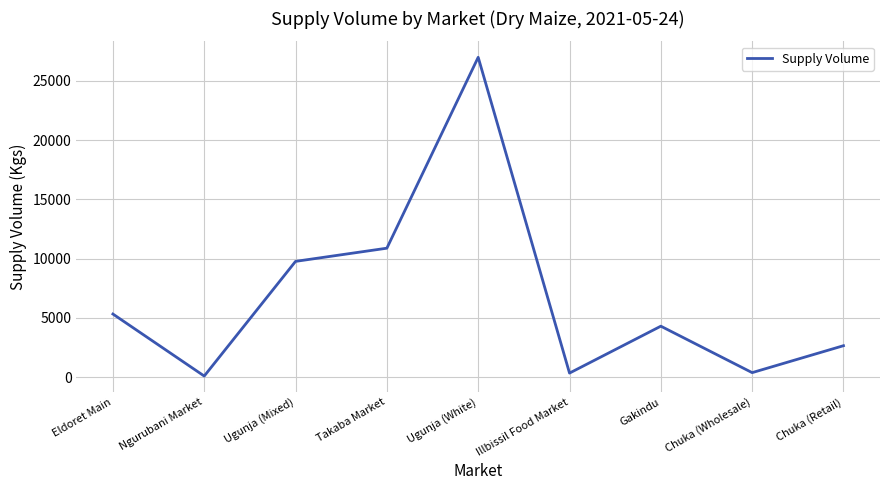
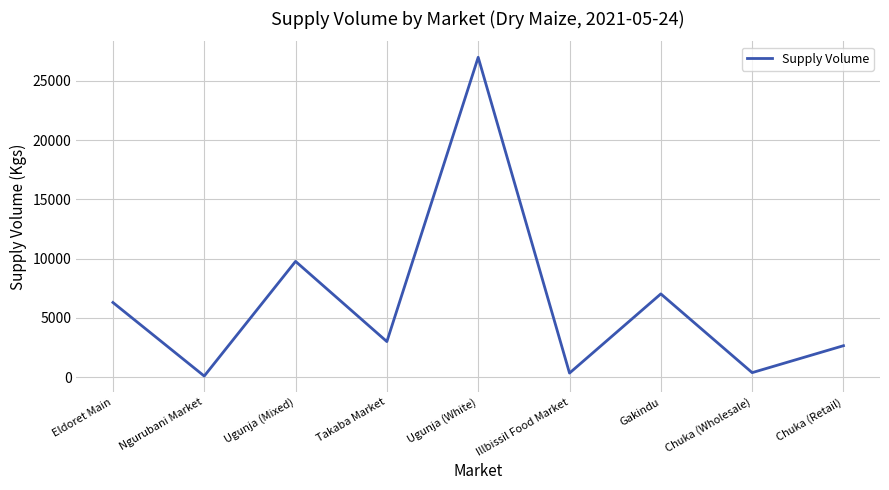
  {
-   "Eldoret Main": 5300,
+   "Eldoret Main": 6300,
    "Ngurubani Market": 100,
    "Ugunja (Mixed)": 9800,
-   "Takaba Market": 10900,
+   "Takaba Market": 3000,
    "Ugunja (White)": 27000,
    "Illbissil Food Market": 300,
-   "Gakindu": 4300,
+   "Gakindu": 7000,
    "Chuka (Wholesale)": 400,
    "Chuka (Retail)": 2700
  }
